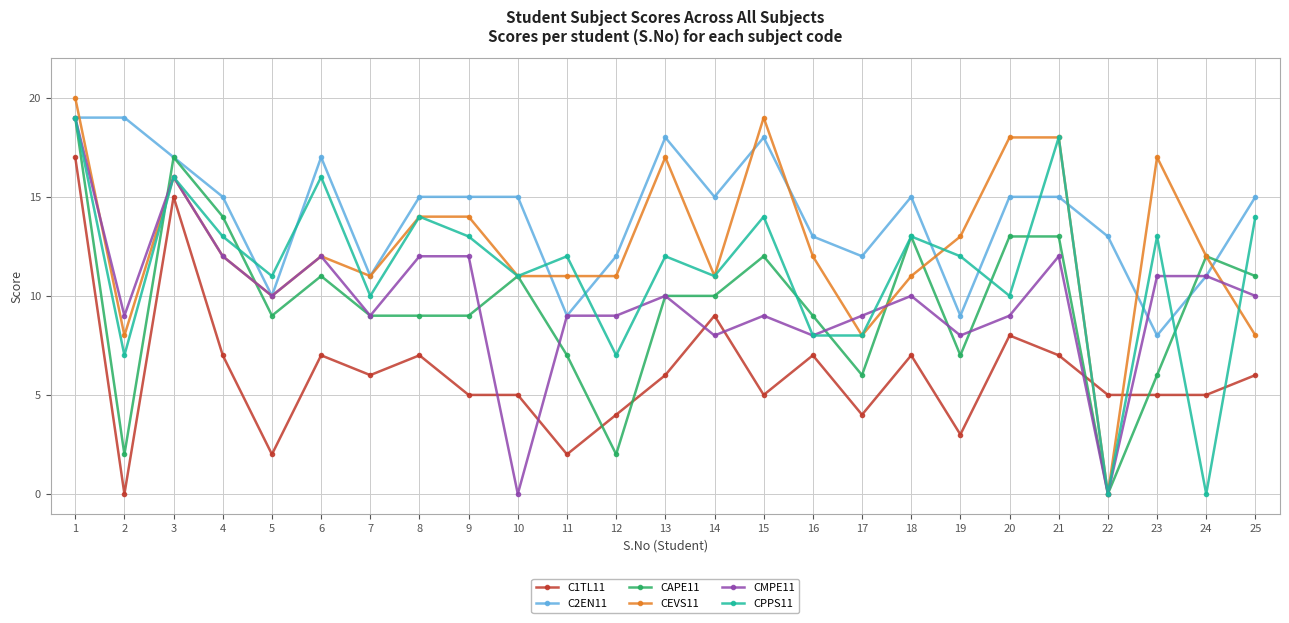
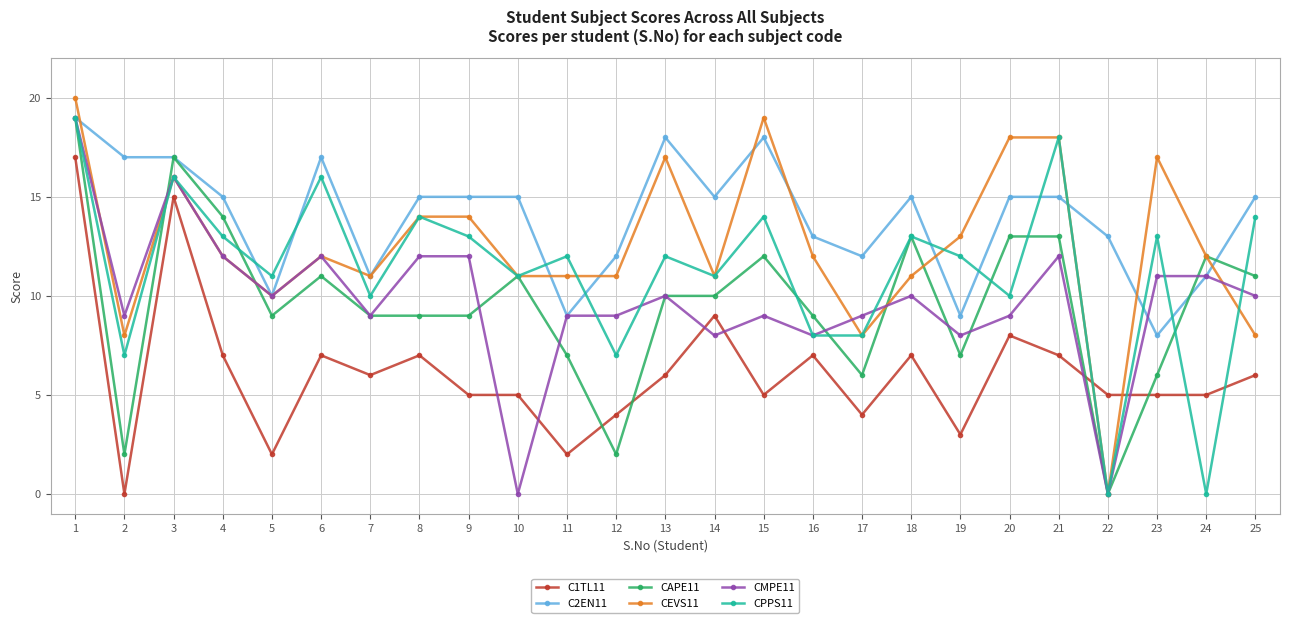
  {
    "C1TL11": {
      "1": 17,
      "2": 0,
      "3": 15,
      "4": 7,
      "5": 2,
      "6": 7,
      "7": 6,
      "8": 7,
      "9": 5,
      "10": 5,
      "11": 2,
      "12": 4,
      "13": 6,
      "14": 9,
      "15": 5,
      "16": 7,
      "17": 4,
      "18": 7,
      "19": 3,
      "20": 8,
      "21": 7,
      "22": 5,
      "23": 5,
      "24": 5,
      "25": 6
    },
    "C2EN11": {
-     "2": 19,
+     "2": 17,
      "4": 15,
      "6": 17,
      "8": 15,
      "9": 15,
      "10": 15,
      "12": 12,
      "13": 18,
      "14": 15,
      "15": 18,
      "16": 13,
      "17": 12,
      "18": 15,
      "19": 9,
      "20": 15,
      "21": 15,
      "22": 13,
      "23": 8,
      "25": 15
    },
    "CAPE11": {
      "2": 2,
      "4": 14,
      "5": 9,
      "6": 11,
      "8": 9,
      "9": 9,
      "11": 7,
      "12": 2,
      "14": 10,
      "15": 12,
      "16": 9,
      "17": 6,
      "19": 7,
      "20": 13,
      "21": 13,
      "23": 6,
      "25": 11
    },
    "CEVS11": {
      "1": 20,
      "2": 8,
      "9": 14,
      "11": 11,
      "12": 11,
      "13": 17,
      "15": 19,
      "16": 12,
      "18": 11,
      "19": 13,
      "20": 18,
      "23": 17,
      "25": 8
    },
    "CMPE11": {
      "2": 9,
      "8": 12,
      "9": 12,
      "10": 0,
      "12": 9,
      "14": 8,
      "15": 9,
      "17": 9,
      "18": 10,
      "19": 8,
      "20": 9,
      "21": 12,
      "23": 11,
      "25": 10
    },
    "CPPS11": {
      "2": 7,
      "4": 13,
      "5": 11,
      "6": 16,
      "7": 10,
      "9": 13,
      "11": 12,
      "12": 7,
      "13": 12,
      "15": 14,
      "19": 12,
      "20": 10,
      "23": 13,
      "24": 0,
      "25": 14
    }
  }
